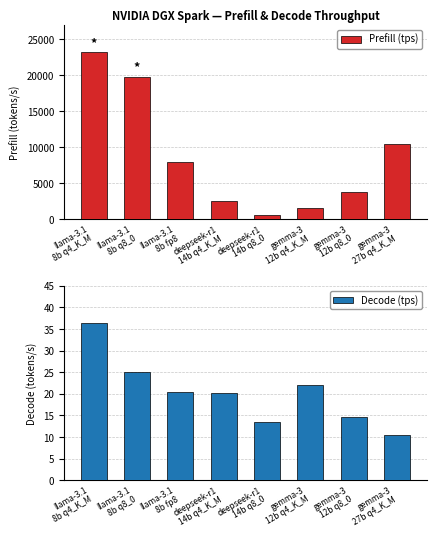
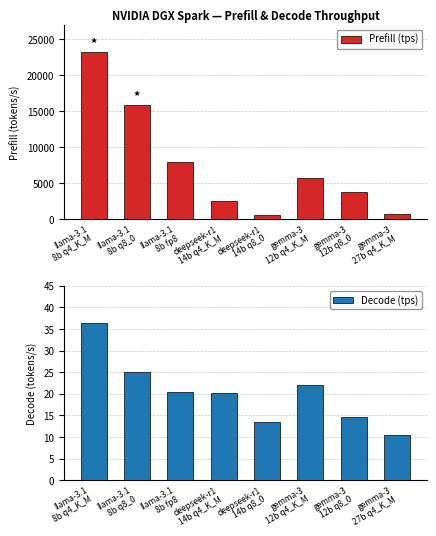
  {
    "NVIDIA DGX Spark — Prefill & Decode Throughput": {
      "llama-3.1 8b q4_K_M": 23000,
-     "llama-3.1 8b q8_0": 20000,
+     "llama-3.1 8b q8_0": 16000,
      "llama-3.1 8b fp8": 8000,
      "deepseek-r1 14b q4_K_M": 3000,
      "deepseek-r1 14b q8_0": 1000,
-     "gemma-3 12b q4_K_M": 2000,
+     "gemma-3 12b q4_K_M": 6000,
      "gemma-3 12b q8_0": 4000,
-     "gemma-3 27b q4_K_M": 10000
+     "gemma-3 27b q4_K_M": 1000
    }
  }
